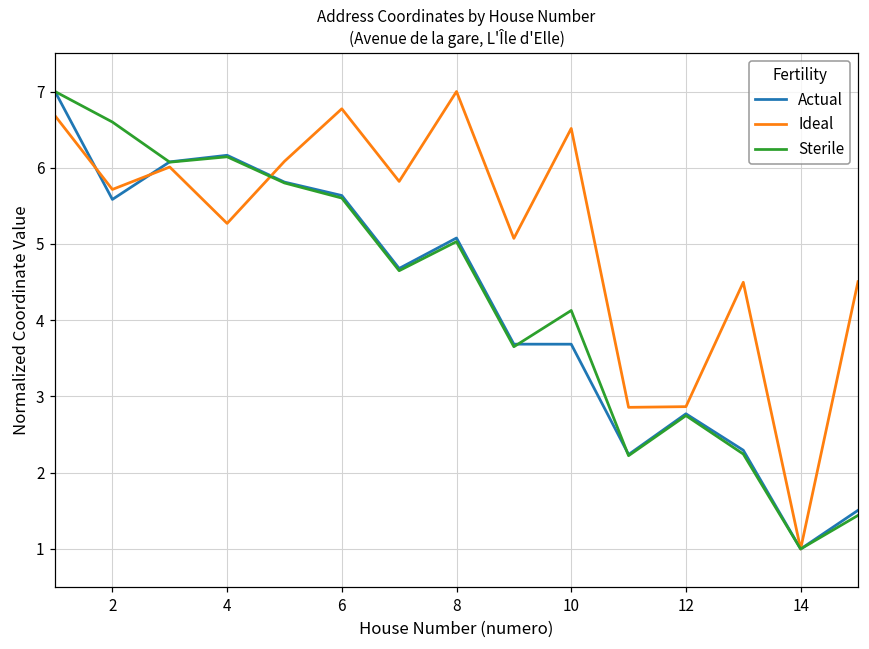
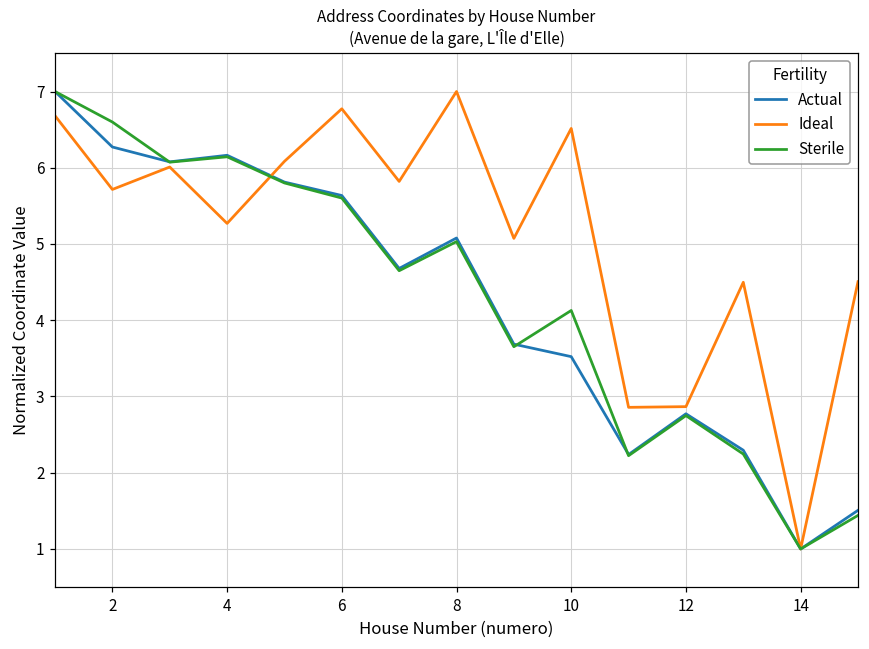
  {
    "Actual": {
-     "2": 5.6,
+     "2": 6.3,
      "8": 5.1,
-     "10": 3.7
+     "10": 3.5
    },
    "Ideal": {
      "2": 5.7,
      "4": 5.3,
      "6": 6.8,
      "8": 7.0,
      "10": 6.5,
      "12": 2.9
    },
    "Sterile": {
      "2": 6.6,
      "8": 5.0,
      "10": 4.1
    }
  }
